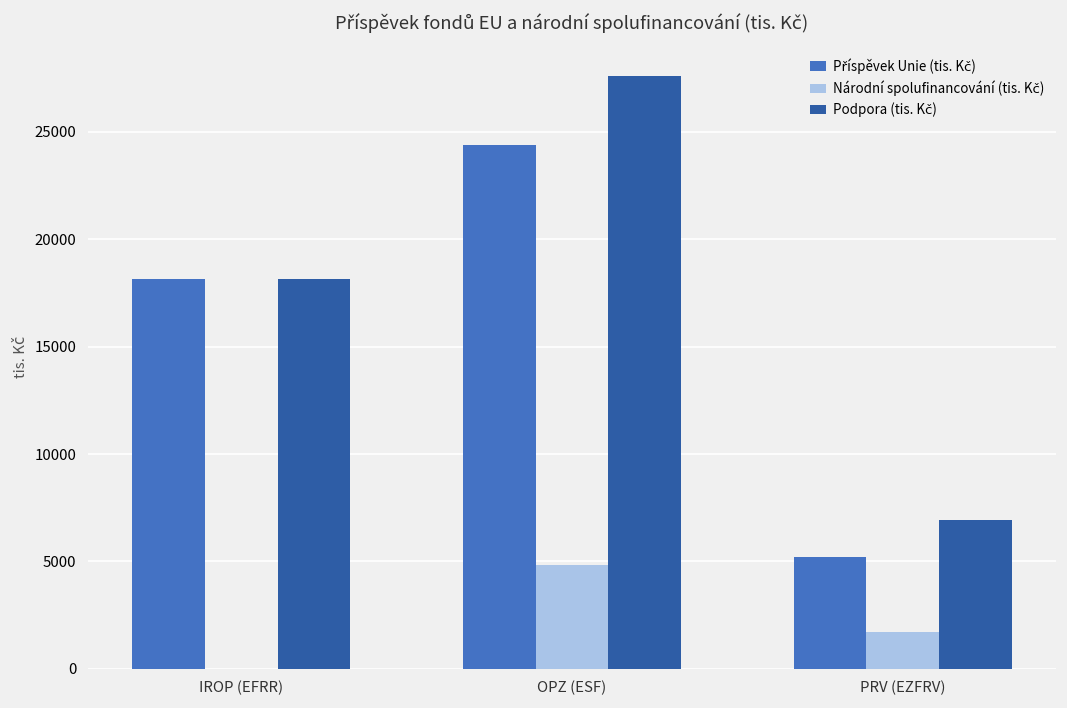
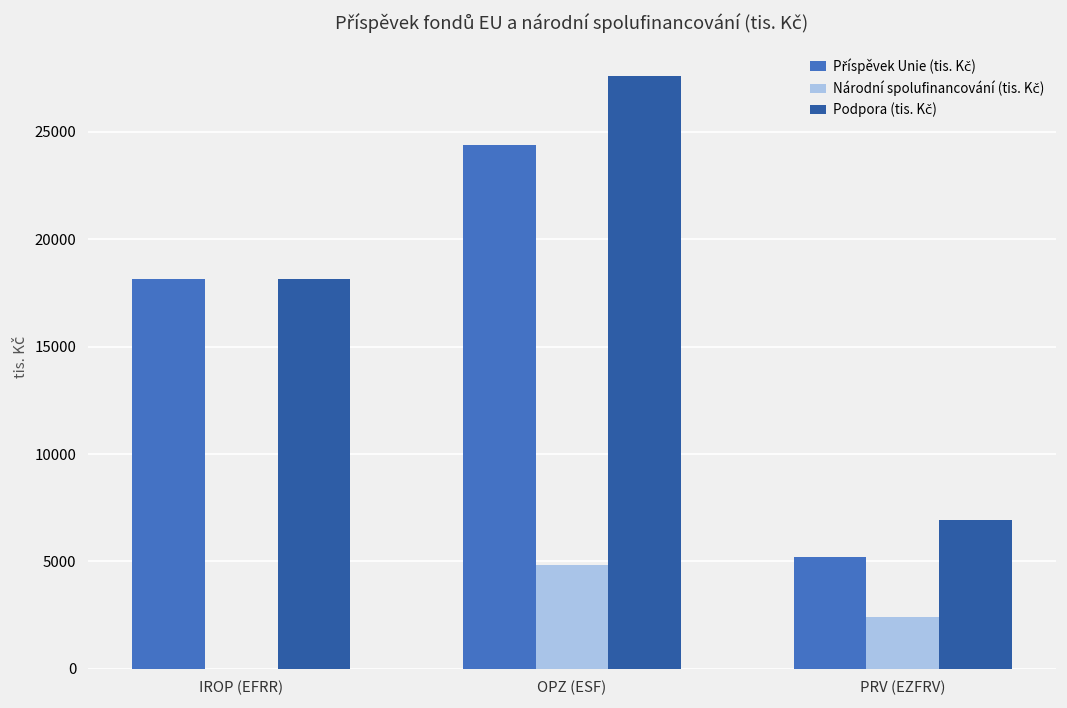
  {
    "Národní spolufinancování (tis. Kč)": {
      "IROP (EFRR)": 0,
      "OPZ (ESF)": 4900,
-     "PRV (EZFRV)": 1700
+     "PRV (EZFRV)": 2400
    }
  }
